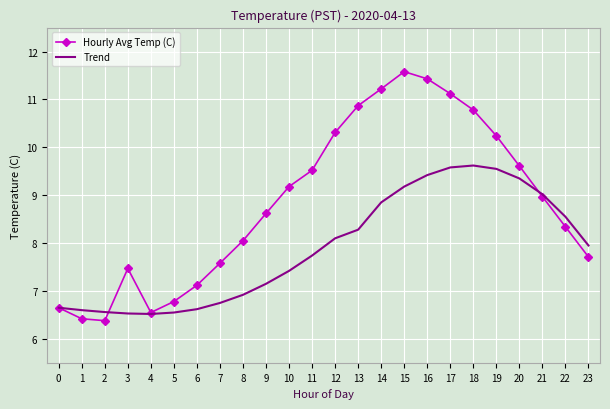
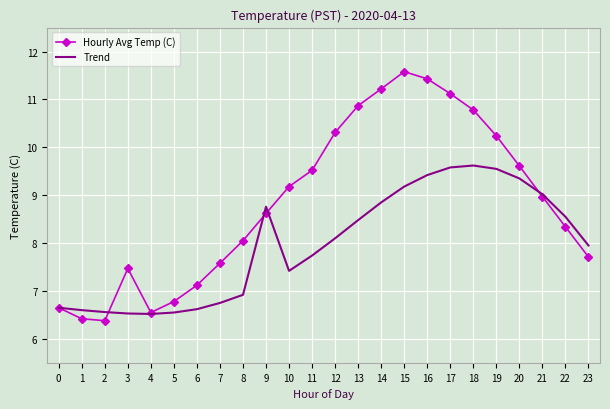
  {
    "Hourly Avg Temp (C)": {
      "1": 6.4,
      "2": 6.4,
      "3": 7.5,
      "5": 6.8,
      "6": 7.1,
      "7": 7.6,
      "8": 8.1,
      "9": 8.6,
      "10": 9.2,
      "11": 9.5,
      "12": 10.3,
      "13": 10.9,
      "14": 11.2,
      "15": 11.6,
      "16": 11.4,
      "17": 11.1,
      "18": 10.8,
      "19": 10.2,
      "20": 9.6,
      "22": 8.3,
      "23": 7.7
    },
    "Trend": {
      "1": 6.6,
      "2": 6.6,
      "3": 6.5,
      "5": 6.6,
      "6": 6.6,
      "7": 6.8,
      "8": 6.9,
-     "9": 7.2,
+     "9": 8.8,
      "10": 7.4,
      "11": 7.7,
      "12": 8.1,
-     "13": 8.3,
+     "13": 8.5,
      "14": 8.9,
      "15": 9.2,
      "16": 9.4,
      "17": 9.6,
      "18": 9.6,
      "19": 9.6,
      "20": 9.4,
      "22": 8.6,
      "23": 8.0
    }
  }
